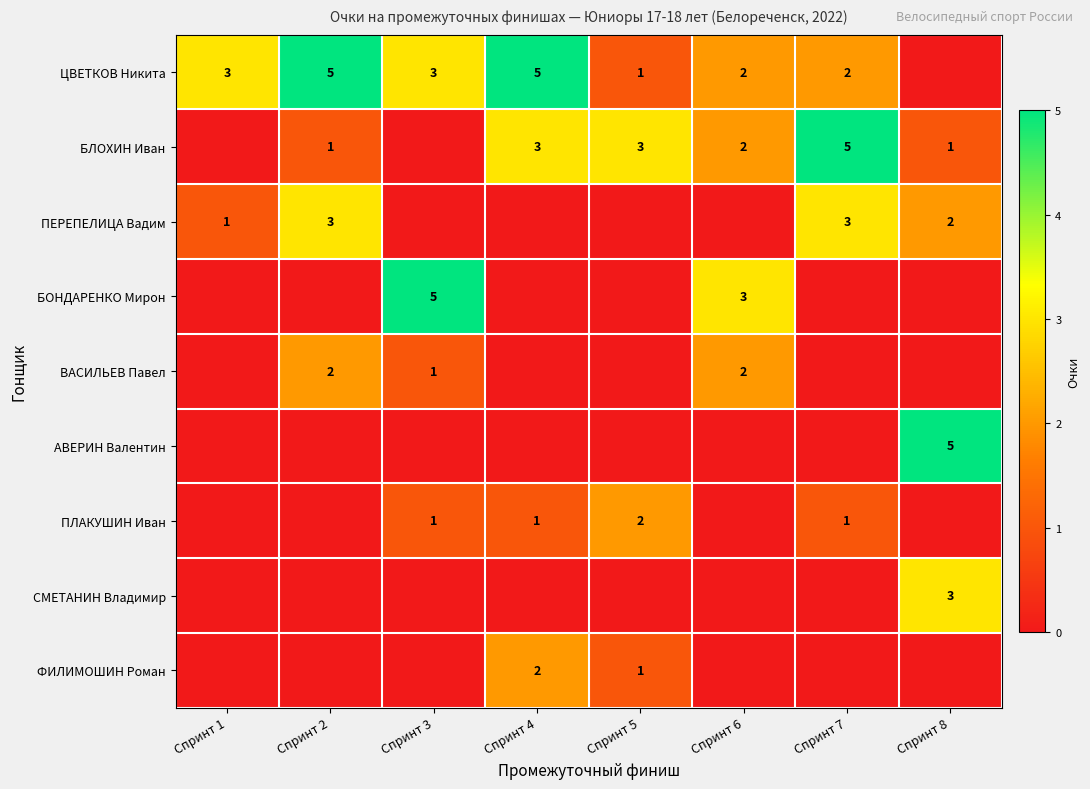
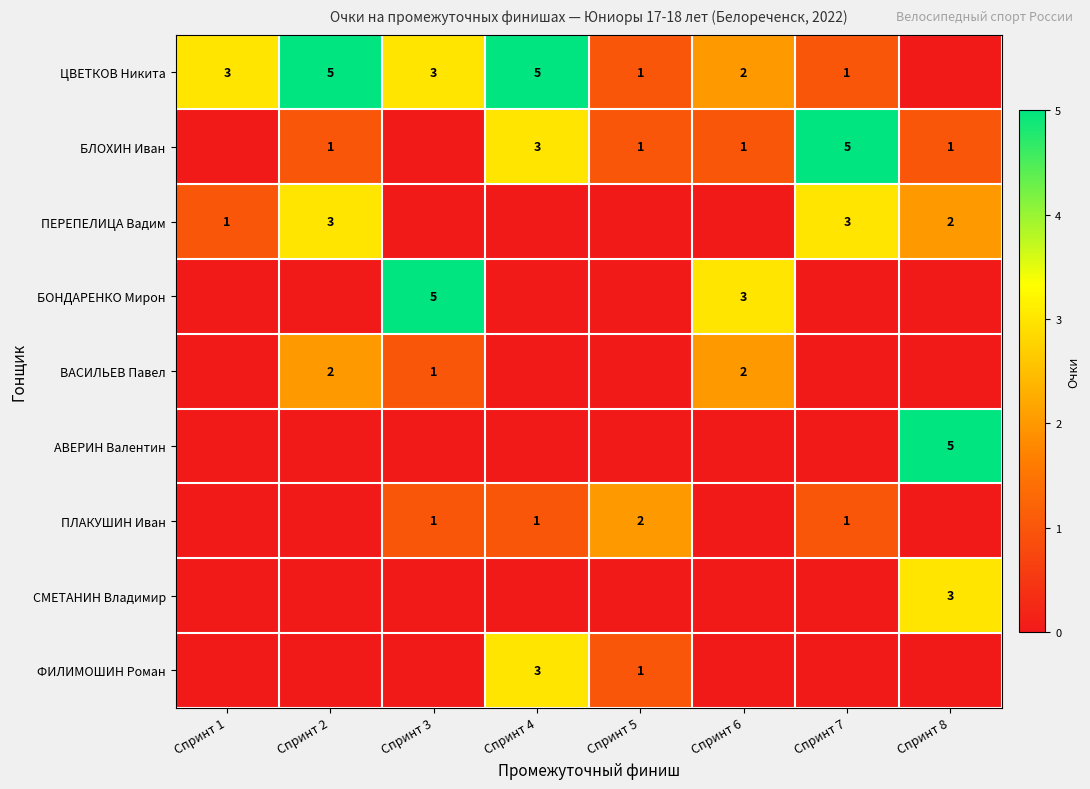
  {
    "ЦВЕТКОВ Никита": {
      "Спринт 1": 3,
      "Спринт 2": 5,
      "Спринт 3": 3,
      "Спринт 4": 5,
      "Спринт 5": 1,
      "Спринт 6": 2,
-     "Спринт 7": 2
+     "Спринт 7": 1
    },
    "БЛОХИН Иван": {
      "Спринт 2": 1,
      "Спринт 4": 3,
-     "Спринт 5": 3,
-     "Спринт 6": 2,
+     "Спринт 5": 1,
+     "Спринт 6": 1,
      "Спринт 7": 5,
      "Спринт 8": 1
    },
    "ПЕРЕПЕЛИЦА Вадим": {
      "Спринт 1": 1,
      "Спринт 2": 3,
      "Спринт 7": 3,
      "Спринт 8": 2
    },
    "БОНДАРЕНКО Мирон": {
      "Спринт 3": 5,
      "Спринт 6": 3
    },
    "ВАСИЛЬЕВ Павел": {
      "Спринт 2": 2,
      "Спринт 3": 1,
      "Спринт 6": 2
    },
    "АВЕРИН Валентин": {
      "Спринт 8": 5
    },
    "ПЛАКУШИН Иван": {
      "Спринт 3": 1,
      "Спринт 4": 1,
      "Спринт 5": 2,
      "Спринт 7": 1
    },
    "СМЕТАНИН Владимир": {
      "Спринт 8": 3
    },
    "ФИЛИМОШИН Роман": {
-     "Спринт 4": 2,
+     "Спринт 4": 3,
      "Спринт 5": 1
    }
  }
